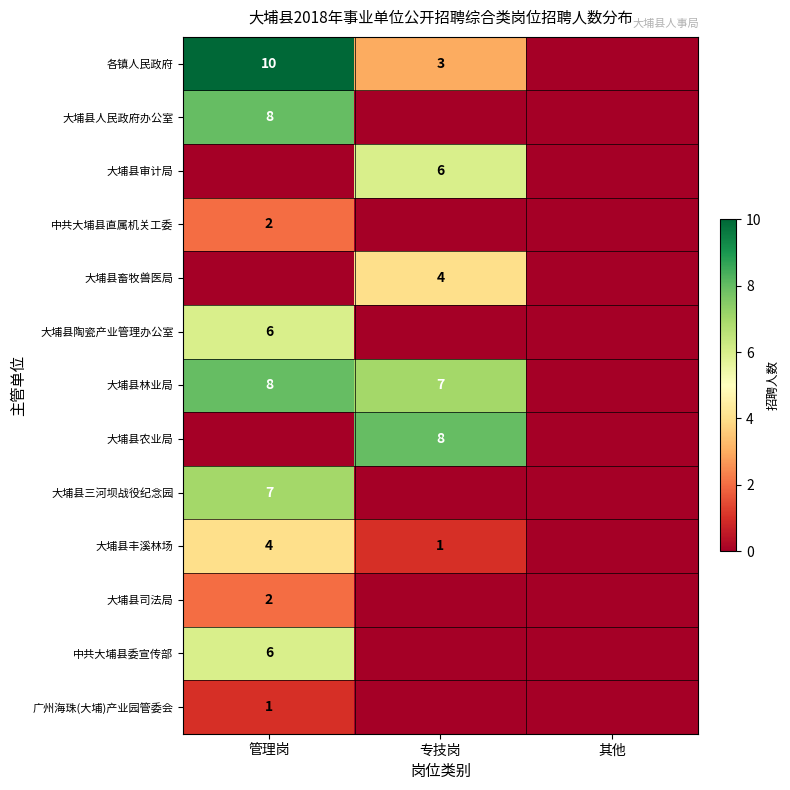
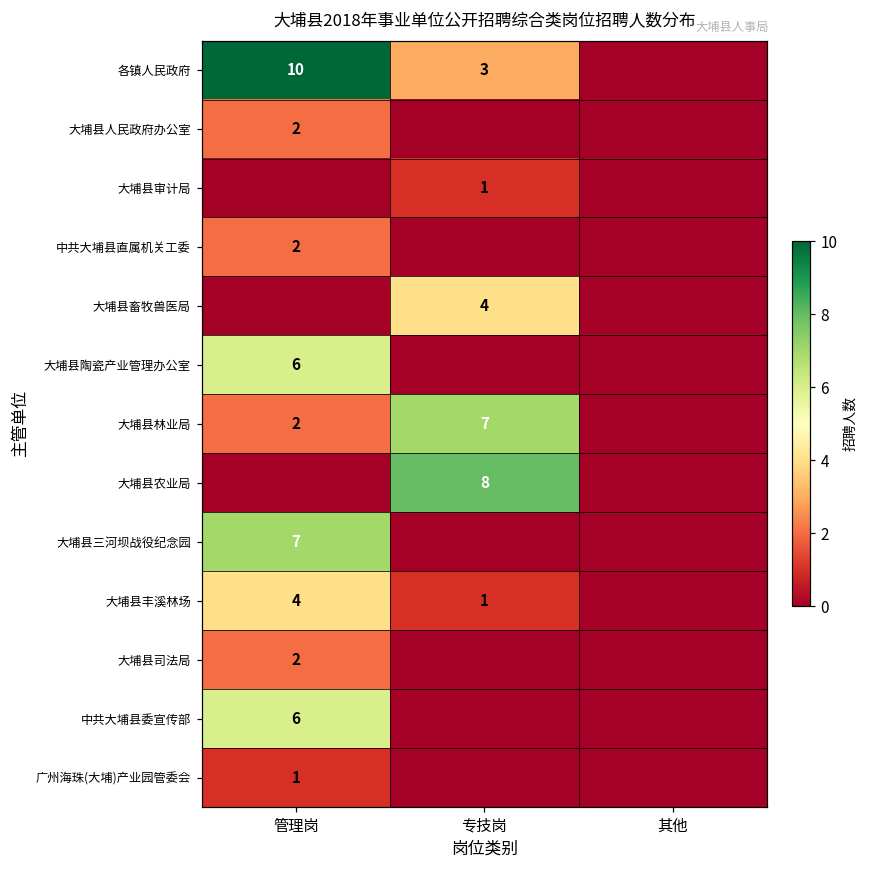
  {
    "各镇人民政府": {
      "管理岗": 10,
      "专技岗": 3
    },
    "大埔县人民政府办公室": {
-     "管理岗": 8
+     "管理岗": 2
    },
    "大埔县审计局": {
-     "专技岗": 6
+     "专技岗": 1
    },
    "中共大埔县直属机关工委": {
      "管理岗": 2
    },
    "大埔县畜牧兽医局": {
      "专技岗": 4
    },
    "大埔县陶瓷产业管理办公室": {
      "管理岗": 6
    },
    "大埔县林业局": {
-     "管理岗": 8,
+     "管理岗": 2,
      "专技岗": 7
    },
    "大埔县农业局": {
      "专技岗": 8
    },
    "大埔县三河坝战役纪念园": {
      "管理岗": 7
    },
    "大埔县丰溪林场": {
      "管理岗": 4,
      "专技岗": 1
    },
    "大埔县司法局": {
      "管理岗": 2
    },
    "中共大埔县委宣传部": {
      "管理岗": 6
    },
    "广州海珠(大埔)产业园管委会": {
      "管理岗": 1
    }
  }
